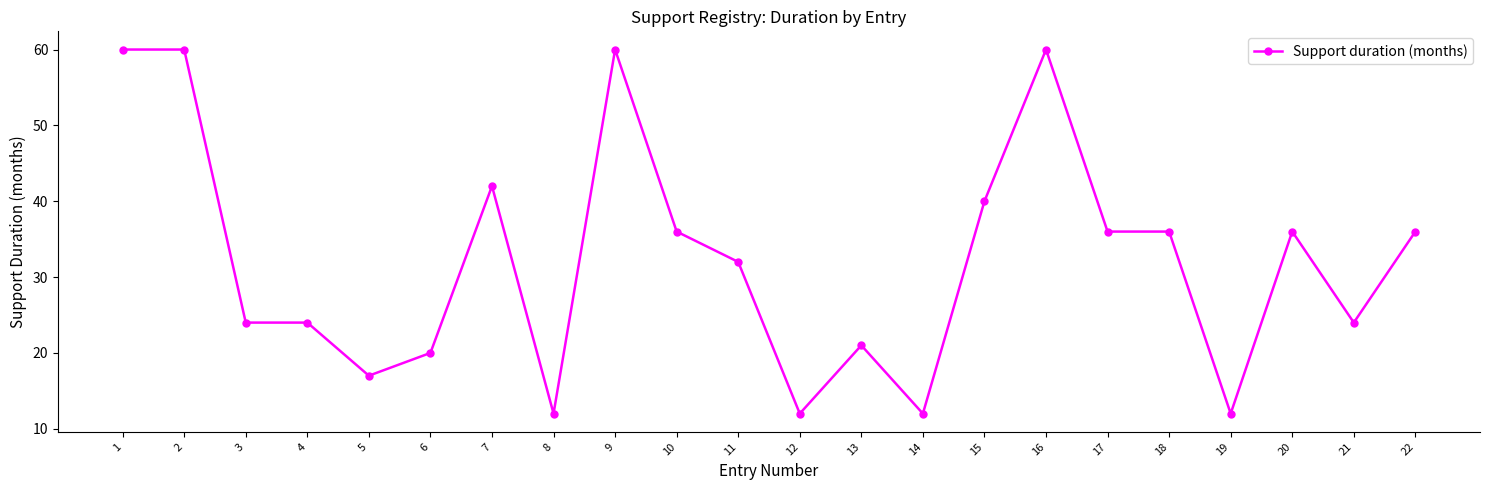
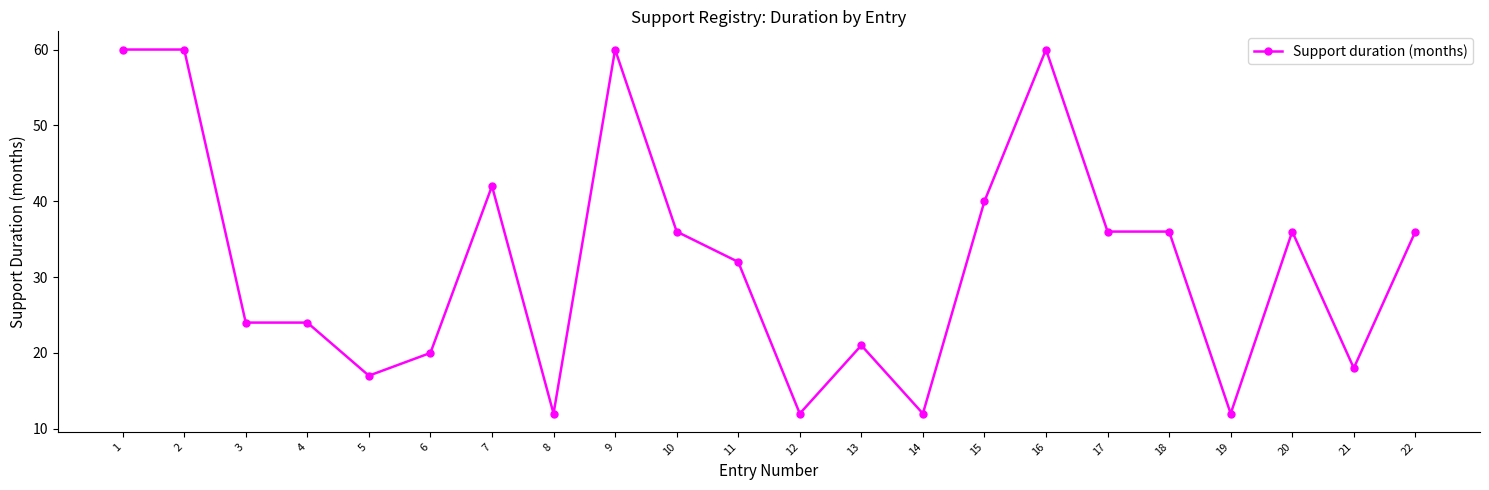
  {
    "1": 60,
    "2": 60,
    "3": 24,
    "4": 24,
    "5": 17,
    "6": 20,
    "7": 42,
    "8": 12,
    "9": 60,
    "10": 36,
    "11": 32,
    "12": 12,
    "13": 21,
    "14": 12,
    "15": 40,
    "16": 60,
    "17": 36,
    "18": 36,
    "19": 12,
    "20": 36,
-   "21": 24,
+   "21": 18,
    "22": 36
  }
